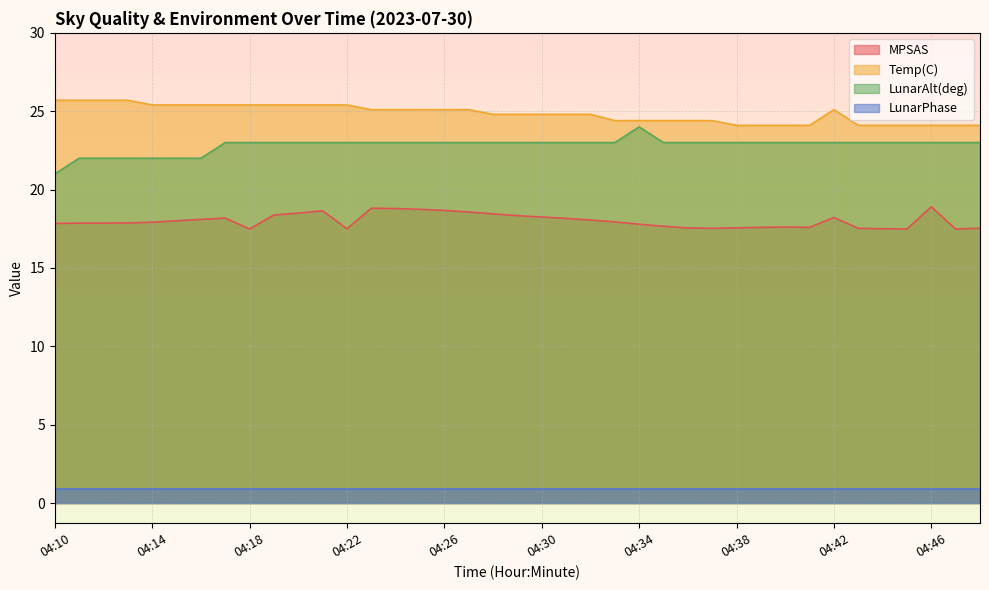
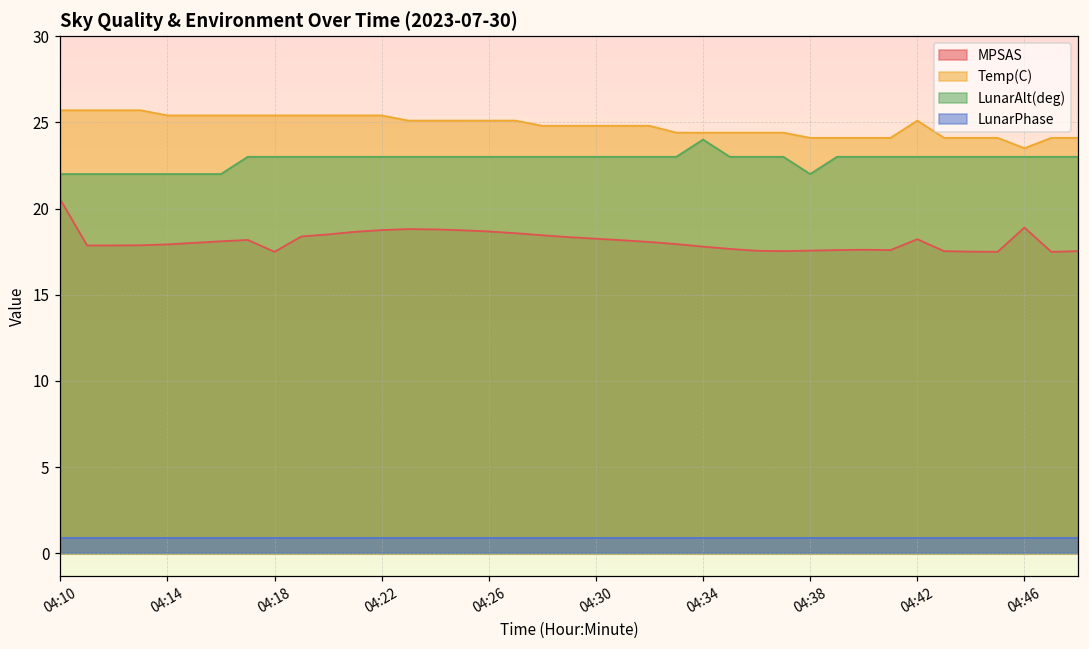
  {
    "MPSAS": {
-     "04:10": 17.8,
+     "04:10": 20.5,
      "04:14": 17.9,
      "04:18": 17.5,
-     "04:22": 17.5,
+     "04:22": 18.8,
      "04:26": 18.7,
      "04:30": 18.3,
      "04:34": 17.8,
      "04:38": 17.6,
      "04:42": 18.2,
      "04:46": 18.9
    },
    "Temp(C)": {
      "04:10": 25.7,
      "04:14": 25.4,
      "04:18": 25.4,
      "04:22": 25.4,
      "04:26": 25.1,
      "04:30": 24.8,
      "04:34": 24.4,
      "04:38": 24.1,
      "04:42": 25.1,
-     "04:46": 24.1
+     "04:46": 23.5
    },
    "LunarAlt(deg)": {
-     "04:10": 21,
+     "04:10": 22,
      "04:14": 22,
      "04:18": 23,
      "04:22": 23,
      "04:26": 23,
      "04:30": 23,
      "04:34": 24,
-     "04:38": 23,
+     "04:38": 22,
      "04:42": 23,
      "04:46": 23
    },
    "LunarPhase": {
      "04:10": 0.9,
      "04:14": 0.9,
      "04:18": 0.9,
      "04:22": 0.9,
      "04:26": 0.9,
      "04:30": 0.9,
      "04:34": 0.9,
      "04:38": 0.9,
      "04:42": 0.9,
      "04:46": 0.9
    }
  }
